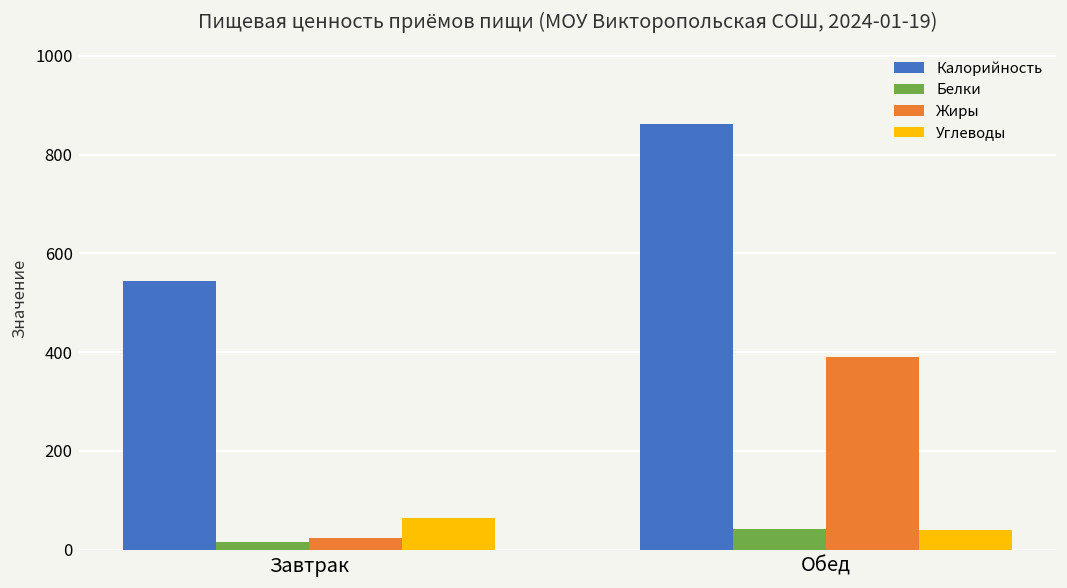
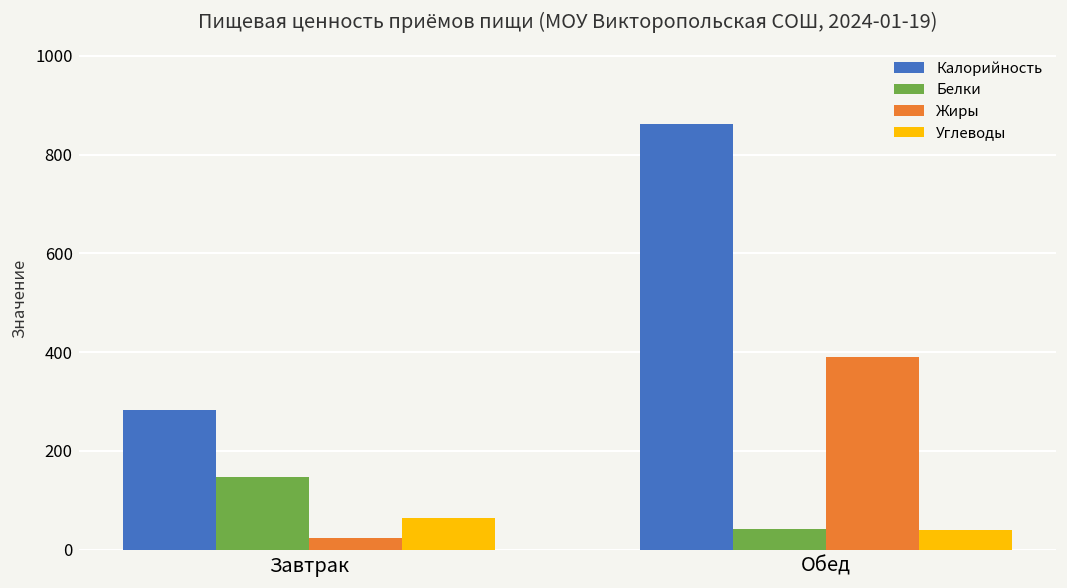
  {
    "Калорийность": {
-     "Завтрак": 540,
+     "Завтрак": 280,
      "Обед": 860
    },
    "Белки": {
-     "Завтрак": 20,
+     "Завтрак": 150,
      "Обед": 40
    },
    "Жиры": {
      "Завтрак": 20,
      "Обед": 390
    },
    "Углеводы": {
      "Завтрак": 70,
      "Обед": 40
    }
  }
